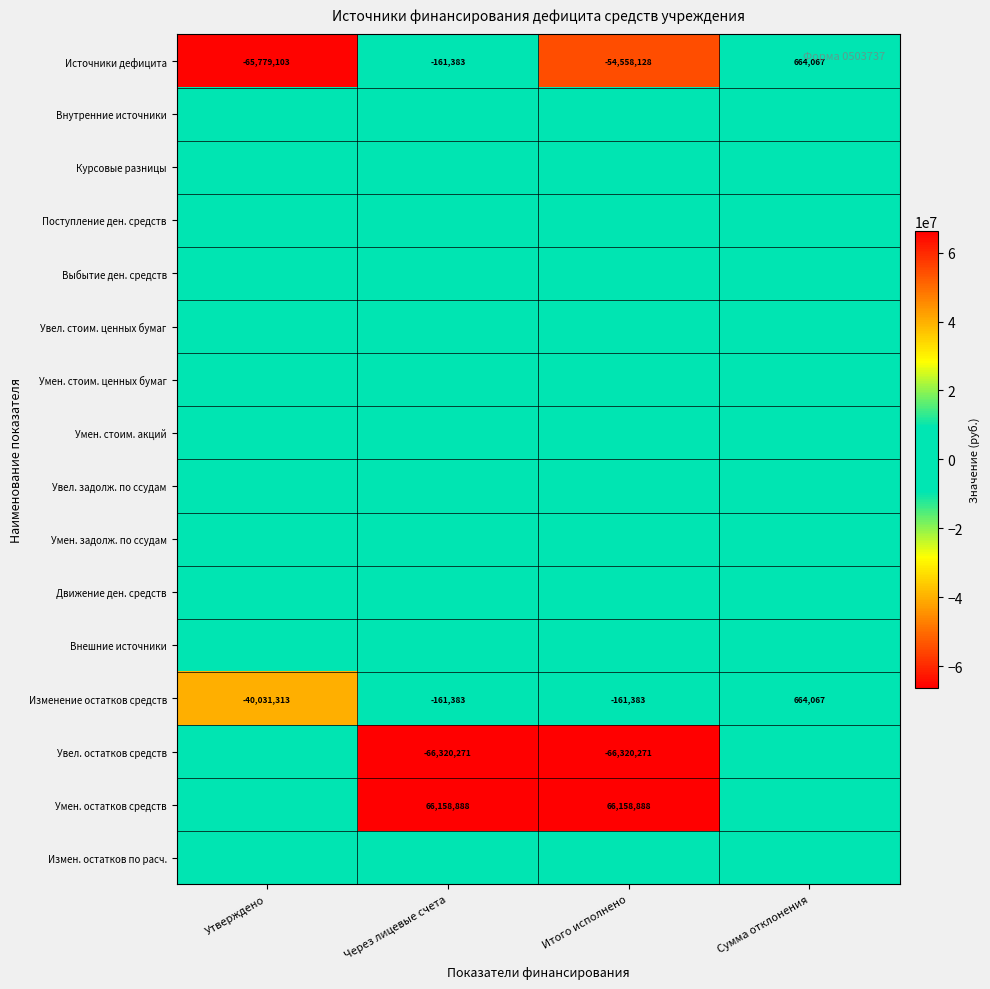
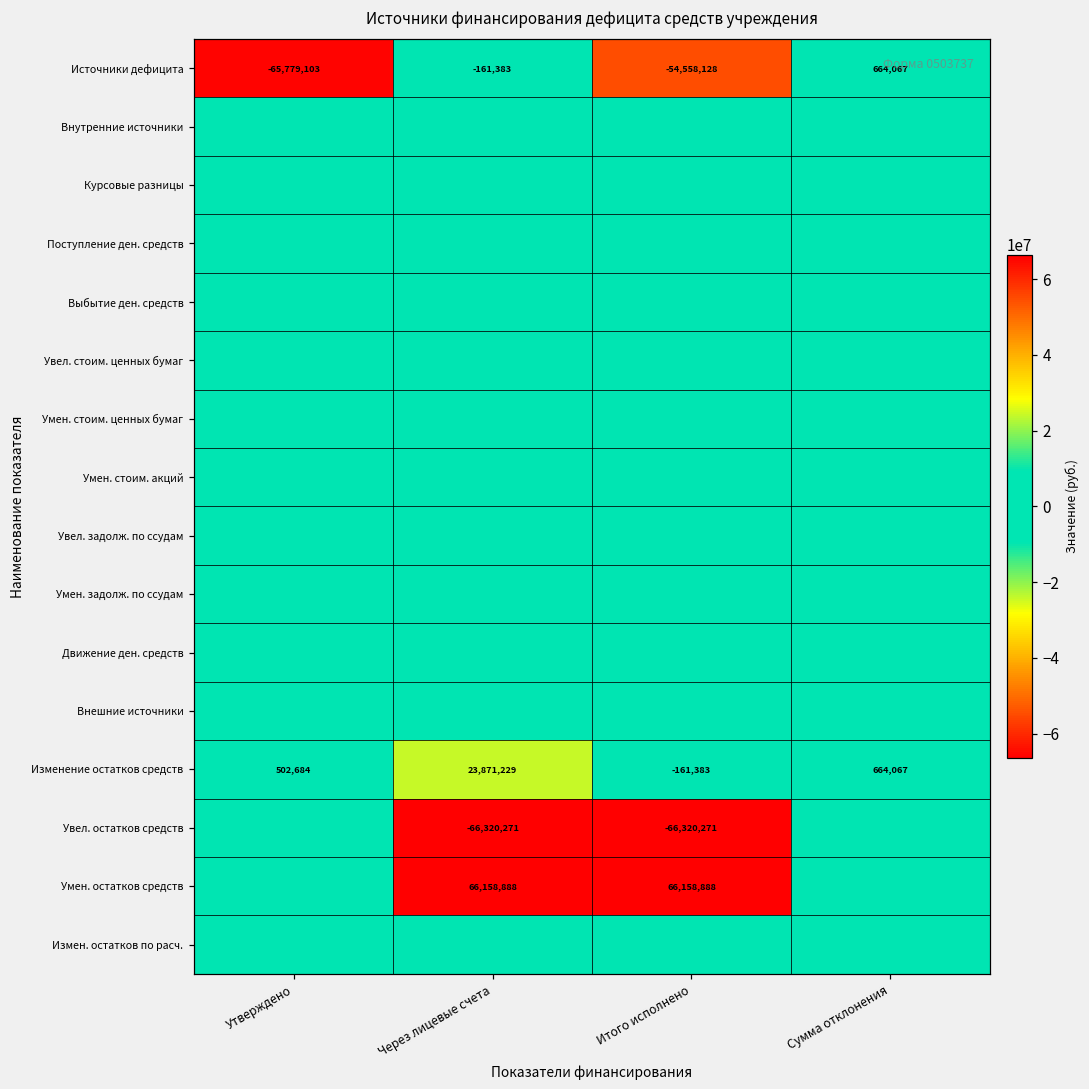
  {
    "Источники дефицита": {
      "Утверждено": "-65,779,103",
      "Через лицевые счета": "-161,383",
      "Итого исполнено": "-54,558,128",
      "Сумма отклонения": "0503737"
    },
    "Изменение остатков средств": {
-     "Утверждено": "-40,031,313",
-     "Через лицевые счета": "-161,383",
+     "Утверждено": "502,684",
+     "Через лицевые счета": "23,871,229",
      "Итого исполнено": "-161,383",
      "Сумма отклонения": "664,067"
    },
    "Увел. остатков средств": {
      "Через лицевые счета": "-66,320,271",
      "Итого исполнено": "-66,320,271"
    },
    "Умен. остатков средств": {
      "Через лицевые счета": "66,158,888",
      "Итого исполнено": "66,158,888"
    }
  }
